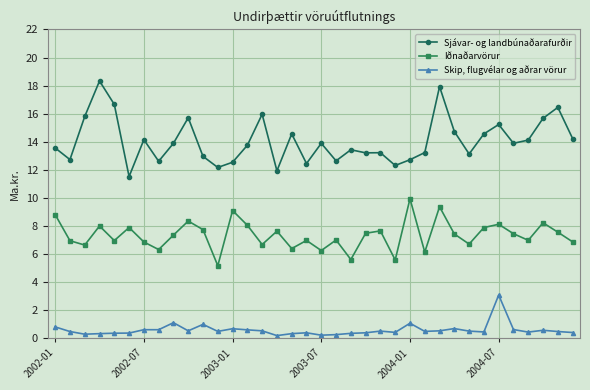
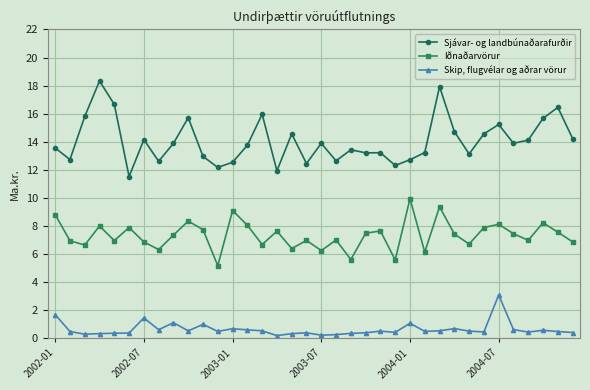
  {
    "Skip, flugvélar og aðrar vörur": {
-     "2002-01": 0.8,
-     "2002-07": 0.6,
+     "2002-01": 1.7,
+     "2002-07": 1.5,
      "2003-01": 0.7,
      "2003-07": 0.2,
      "2004-01": 1.1,
      "2004-07": 3.1
    }
  }
